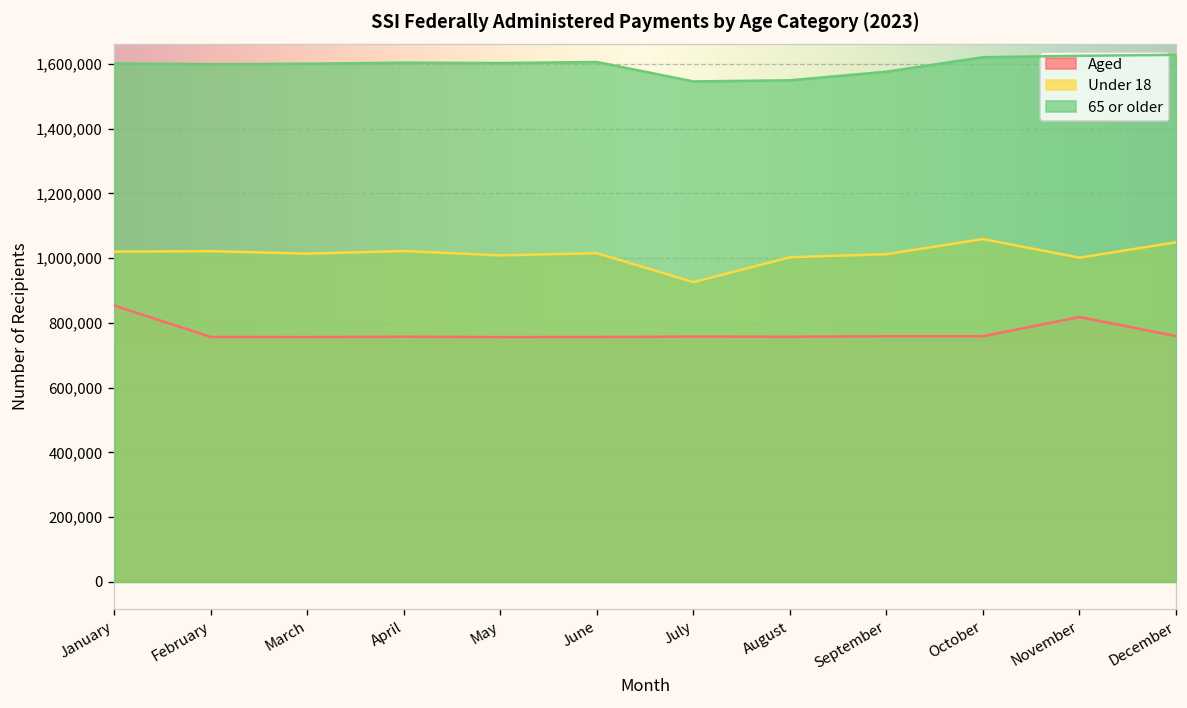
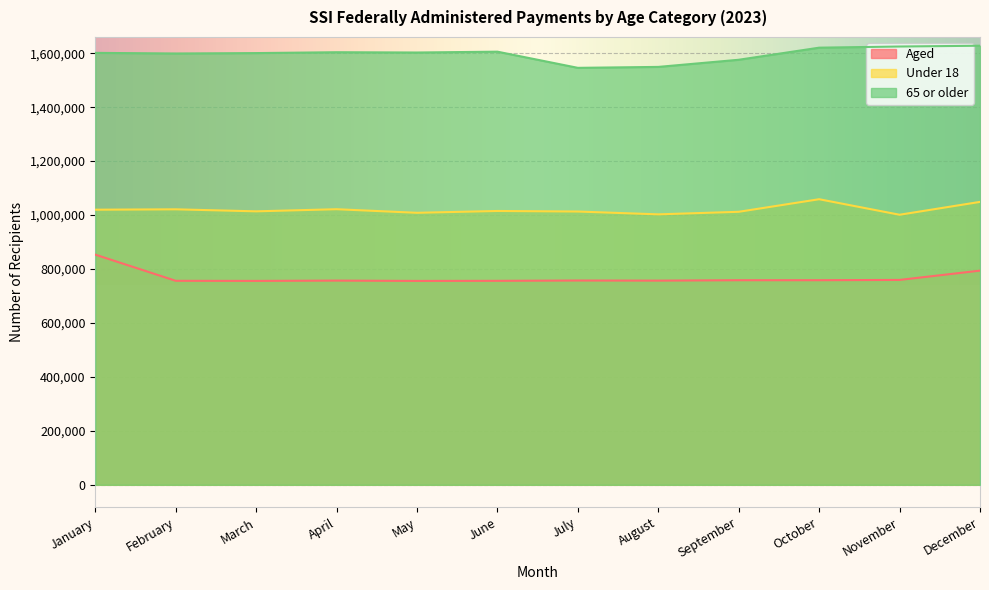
  {
    "Aged": {
      "January": "850,000",
      "February": "760,000",
      "March": "760,000",
      "April": "760,000",
      "May": "760,000",
      "June": "760,000",
      "July": "760,000",
      "August": "760,000",
      "September": "760,000",
      "October": "760,000",
-     "November": "820,000",
-     "December": "760,000"
+     "November": "760,000",
+     "December": "790,000"
    },
    "Under 18": {
      "January": "1,020,000",
      "February": "1,020,000",
      "March": "1,010,000",
      "April": "1,020,000",
      "May": "1,010,000",
      "June": "1,020,000",
-     "July": "930,000",
+     "July": "1,010,000",
      "August": "1,000,000",
      "September": "1,010,000",
      "October": "1,060,000",
      "November": "1,000,000",
      "December": "1,050,000"
    },
    "65 or older": {
      "January": "1,600,000",
      "February": "1,600,000",
      "March": "1,600,000",
      "April": "1,600,000",
      "May": "1,600,000",
      "June": "1,610,000",
      "July": "1,550,000",
      "August": "1,550,000",
      "September": "1,580,000",
      "October": "1,620,000",
      "December": "1,630,000"
    }
  }
